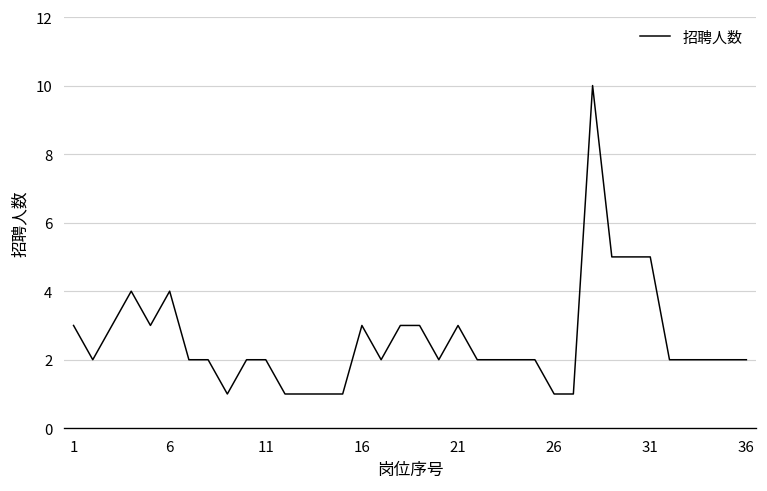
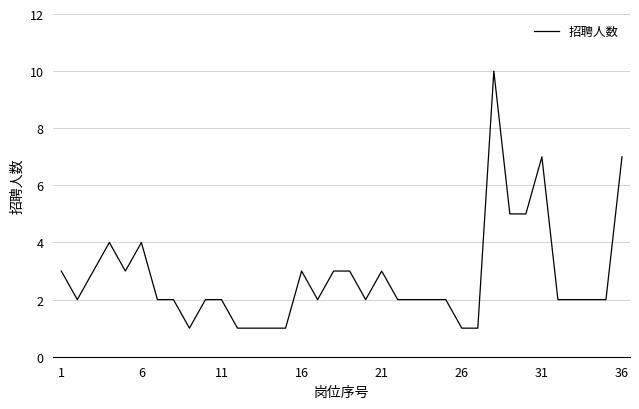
  {
    "1": 3,
    "6": 4,
    "11": 2,
    "16": 3,
    "21": 3,
    "26": 1,
-   "31": 5,
-   "36": 2
+   "31": 7,
+   "36": 7
  }
